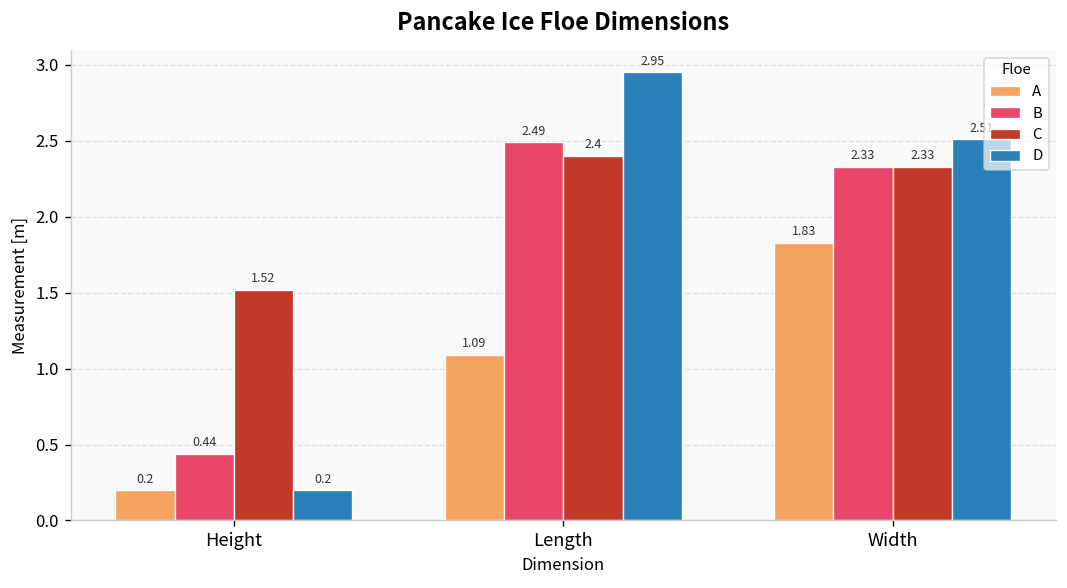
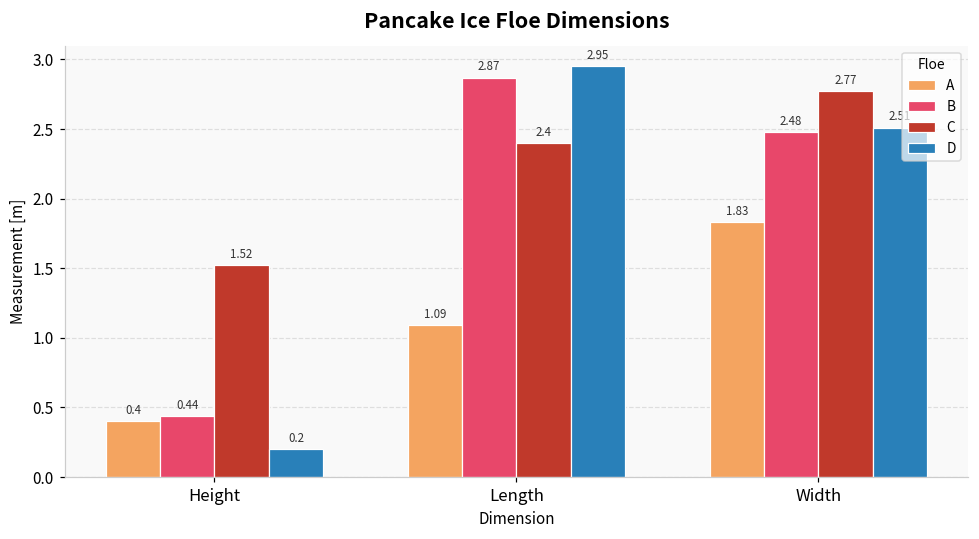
  {
    "A": {
-     "Height": 0.2,
+     "Height": 0.4,
      "Length": 1.09,
      "Width": 1.83
    },
    "B": {
      "Height": 0.44,
-     "Length": 2.49,
-     "Width": 2.33
+     "Length": 2.87,
+     "Width": 2.48
    },
    "C": {
      "Height": 1.52,
      "Length": 2.4,
-     "Width": 2.33
+     "Width": 2.77
    },
    "D": {
      "Height": 0.2,
      "Length": 2.95
    }
  }
